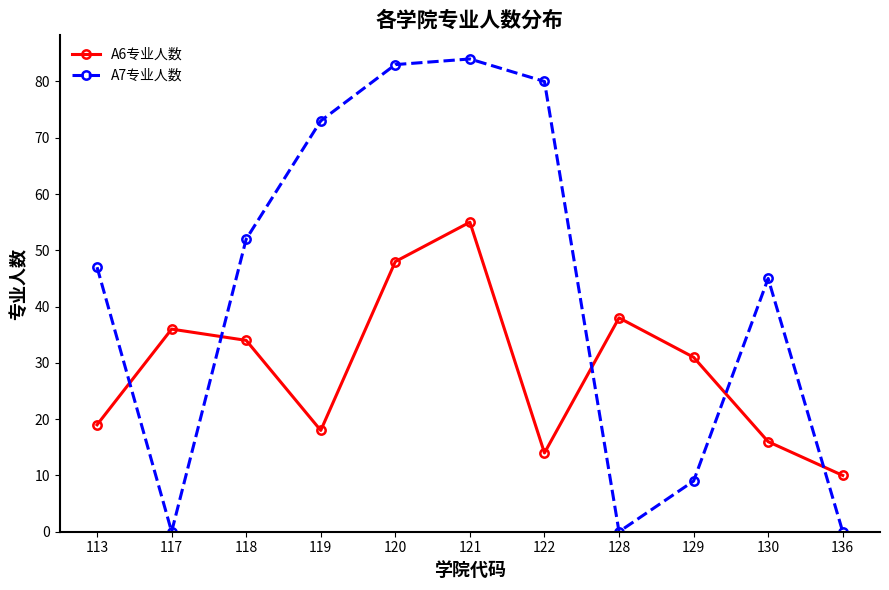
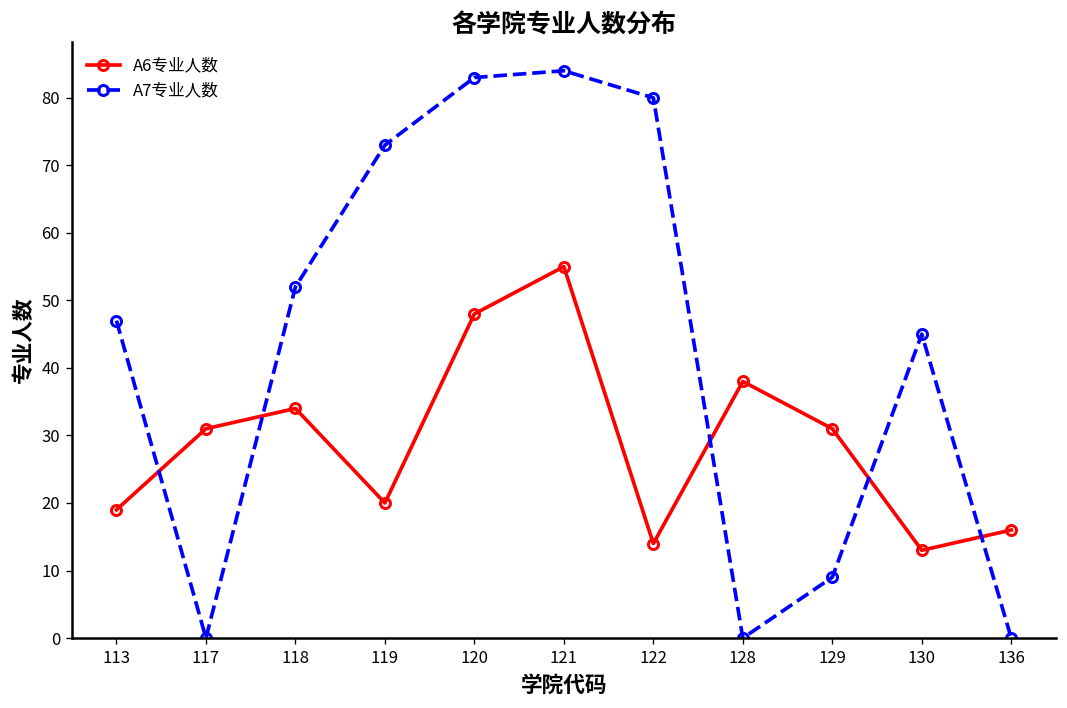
  {
    "A6专业人数": {
      "113": 19,
-     "117": 36,
+     "117": 31,
      "118": 34,
-     "119": 18,
+     "119": 20,
      "120": 48,
      "121": 55,
      "122": 14,
      "128": 38,
      "129": 31,
-     "130": 16,
-     "136": 10
+     "130": 13,
+     "136": 16
    },
    "A7专业人数": {
      "113": 47,
      "117": 0,
      "118": 52,
      "119": 73,
      "120": 83,
      "121": 84,
      "122": 80,
      "128": 0,
      "129": 9,
      "130": 45,
      "136": 0
    }
  }
